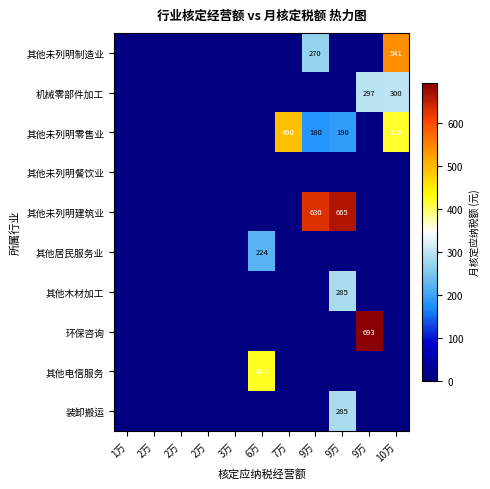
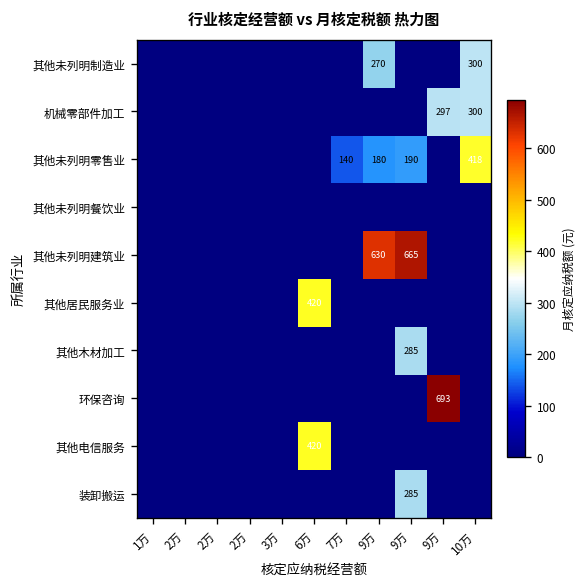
  {
    "其他未列明制造业": {
-     "10万": 541
+     "10万": 300
    },
    "机械零部件加工": {
      "10万": 300
    },
    "其他未列明零售业": {
-     "7万": 490,
+     "7万": 140,
      "10万": 418
    },
    "其他居民服务业": {
-     "6万": 224
+     "6万": 420
    },
    "其他电信服务": {
      "6万": 420
    }
  }
